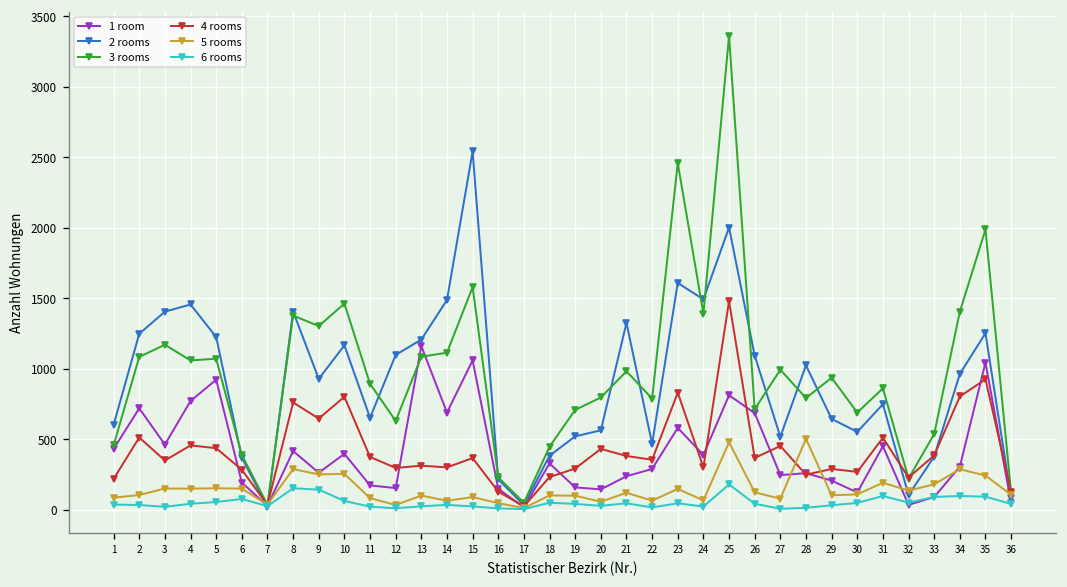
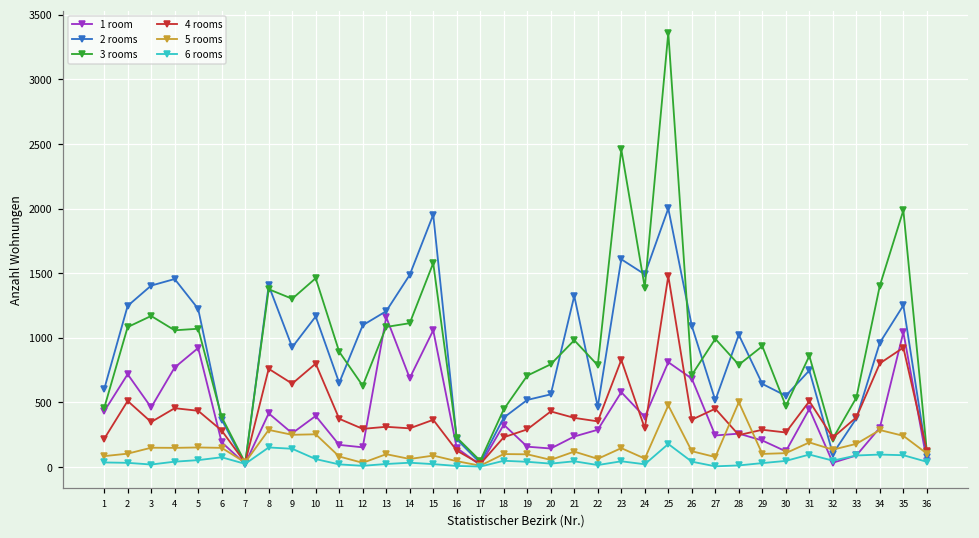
  {
    "1 room": {
      "1": 430,
      "2": 720,
      "3": 460,
      "4": 770,
      "5": 920,
      "6": 190,
      "8": 420,
      "10": 400,
      "11": 170,
      "12": 150,
      "13": 1160,
      "14": 690,
      "15": 1060,
      "18": 330,
      "19": 160,
      "20": 140,
      "21": 240,
      "22": 290,
      "23": 580,
      "24": 390,
      "25": 810,
      "26": 680,
      "27": 240,
      "29": 210,
      "31": 450,
      "35": 1040
    },
    "2 rooms": {
      "1": 600,
      "2": 1250,
      "3": 1400,
      "4": 1460,
      "5": 1220,
      "8": 1410,
      "9": 930,
      "10": 1170,
      "11": 650,
      "12": 1100,
      "13": 1210,
      "14": 1490,
-     "15": 2540,
+     "15": 1950,
      "18": 380,
      "19": 520,
      "20": 560,
      "21": 1320,
      "22": 470,
      "23": 1610,
      "24": 1490,
      "25": 2000,
      "26": 1090,
      "27": 520,
      "28": 1020,
      "29": 640,
      "30": 550,
      "31": 750,
      "32": 100,
      "34": 960,
      "35": 1250,
      "36": 80
    },
    "3 rooms": {
      "1": 460,
      "2": 1080,
      "3": 1170,
      "4": 1060,
      "5": 1070,
      "8": 1380,
      "9": 1300,
      "10": 1460,
      "11": 890,
      "12": 630,
      "13": 1080,
      "14": 1110,
      "15": 1580,
      "18": 450,
      "19": 710,
      "20": 800,
      "21": 980,
      "22": 790,
      "23": 2460,
      "24": 1390,
      "25": 3360,
      "26": 710,
      "27": 990,
      "28": 790,
      "29": 940,
-     "30": 690,
+     "30": 470,
      "31": 860,
      "33": 540,
      "34": 1400,
      "35": 1990
    },
    "4 rooms": {
      "1": 220,
      "2": 510,
      "3": 350,
      "4": 460,
      "5": 440,
      "6": 280,
      "8": 760,
      "9": 650,
      "10": 800,
      "11": 370,
      "12": 300,
      "13": 310,
      "14": 300,
      "15": 370,
      "18": 230,
      "19": 290,
      "20": 430,
      "21": 380,
      "22": 350,
      "23": 830,
      "24": 300,
      "25": 1480,
      "26": 370,
      "27": 450,
      "29": 290,
      "30": 270,
      "31": 510,
      "34": 800,
      "35": 920
    },
    "5 rooms": {
      "1": 80,
      "2": 100,
      "3": 150,
      "4": 150,
      "5": 150,
      "6": 150,
      "8": 290,
      "10": 250,
      "11": 80,
      "12": 30,
      "13": 100,
      "14": 60,
      "15": 90,
      "16": 50,
      "18": 100,
      "19": 100,
      "20": 60,
      "21": 120,
      "22": 60,
      "23": 150,
      "24": 70,
      "25": 480,
      "26": 120,
      "27": 80,
      "28": 500,
      "29": 100,
      "31": 190,
      "32": 130,
      "33": 180,
      "35": 240
    },
    "6 rooms": {
      "1": 40,
      "2": 30,
      "3": 20,
      "4": 40,
      "5": 50,
      "6": 80,
      "8": 150,
      "9": 140,
      "10": 60,
      "11": 20,
      "12": 10,
      "13": 20,
      "14": 30,
      "15": 20,
      "16": 10,
      "18": 50,
      "19": 40,
      "20": 30,
      "21": 40,
      "22": 20,
      "23": 40,
      "24": 20,
      "25": 180,
      "26": 40,
      "27": 10,
      "28": 10,
      "29": 30,
      "30": 50,
      "31": 100,
      "34": 100,
      "35": 90
    }
  }
